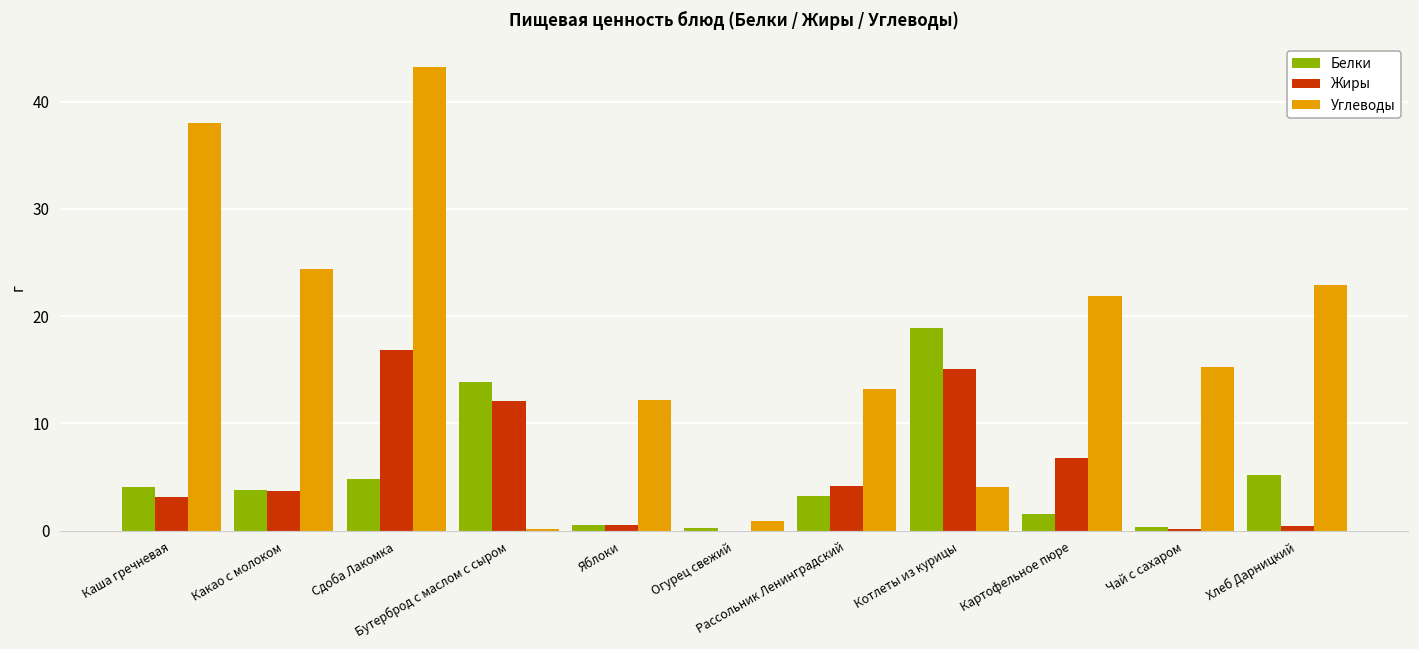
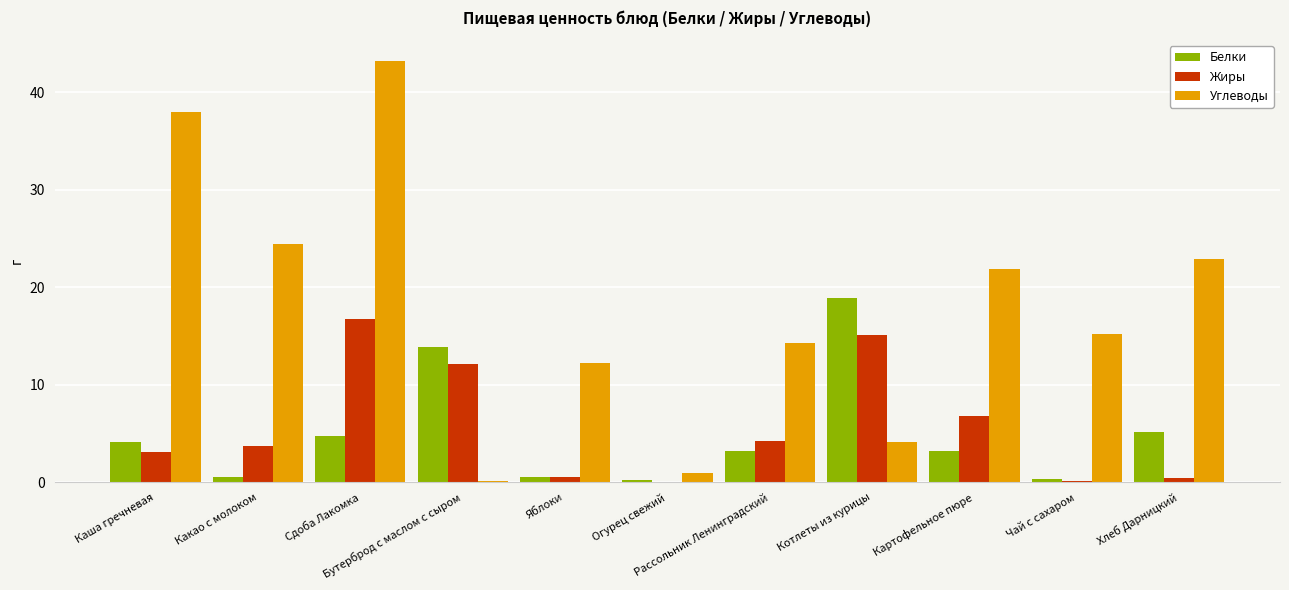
  {
    "Белки": {
      "Каша гречневая": 4,
-     "Какао с молоком": 4,
+     "Какао с молоком": 1,
      "Сдоба Лакомка": 5,
      "Бутерброд с маслом с сыром": 14,
      "Яблоки": 1,
      "Рассольник Ленинградский": 3,
      "Котлеты из курицы": 19,
-     "Картофельное пюре": 2,
+     "Картофельное пюре": 3,
      "Чай с сахаром": 0,
      "Хлеб Дарницкий": 5
    },
    "Жиры": {
      "Каша гречневая": 3,
      "Какао с молоком": 4,
      "Сдоба Лакомка": 17,
      "Бутерброд с маслом с сыром": 12,
      "Яблоки": 1,
      "Огурец свежий": 0,
      "Рассольник Ленинградский": 4,
      "Котлеты из курицы": 15,
      "Картофельное пюре": 7,
      "Хлеб Дарницкий": 0
    },
    "Углеводы": {
      "Каша гречневая": 38,
      "Какао с молоком": 24,
      "Сдоба Лакомка": 43,
      "Яблоки": 12,
      "Огурец свежий": 1,
-     "Рассольник Ленинградский": 13,
+     "Рассольник Ленинградский": 14,
      "Котлеты из курицы": 4,
      "Картофельное пюре": 22,
      "Чай с сахаром": 15,
      "Хлеб Дарницкий": 23
    }
  }
